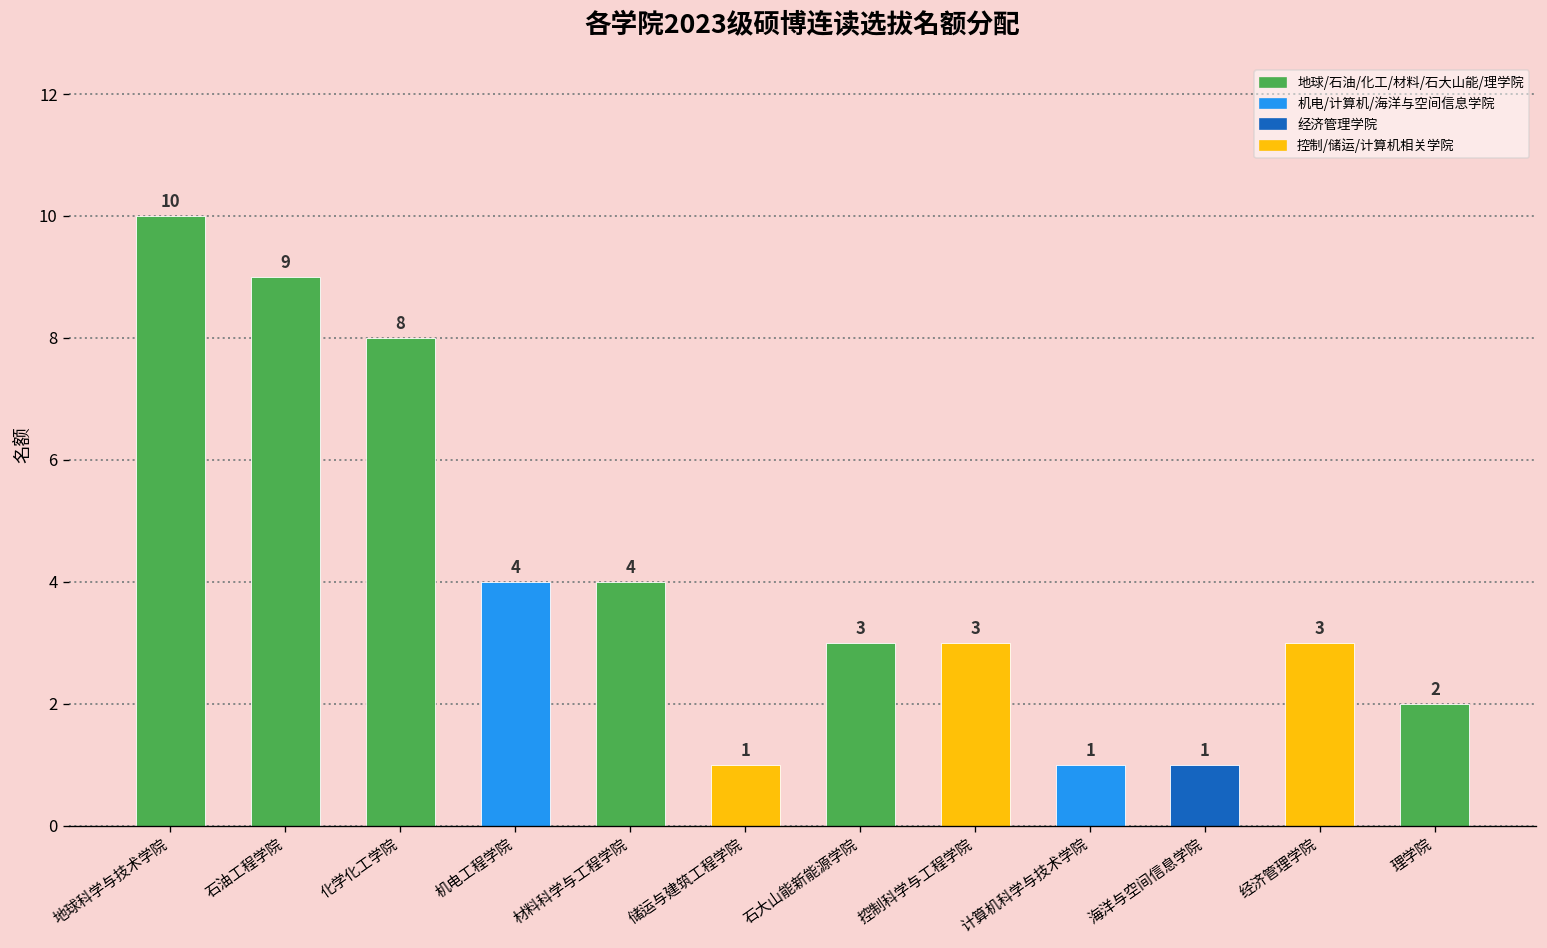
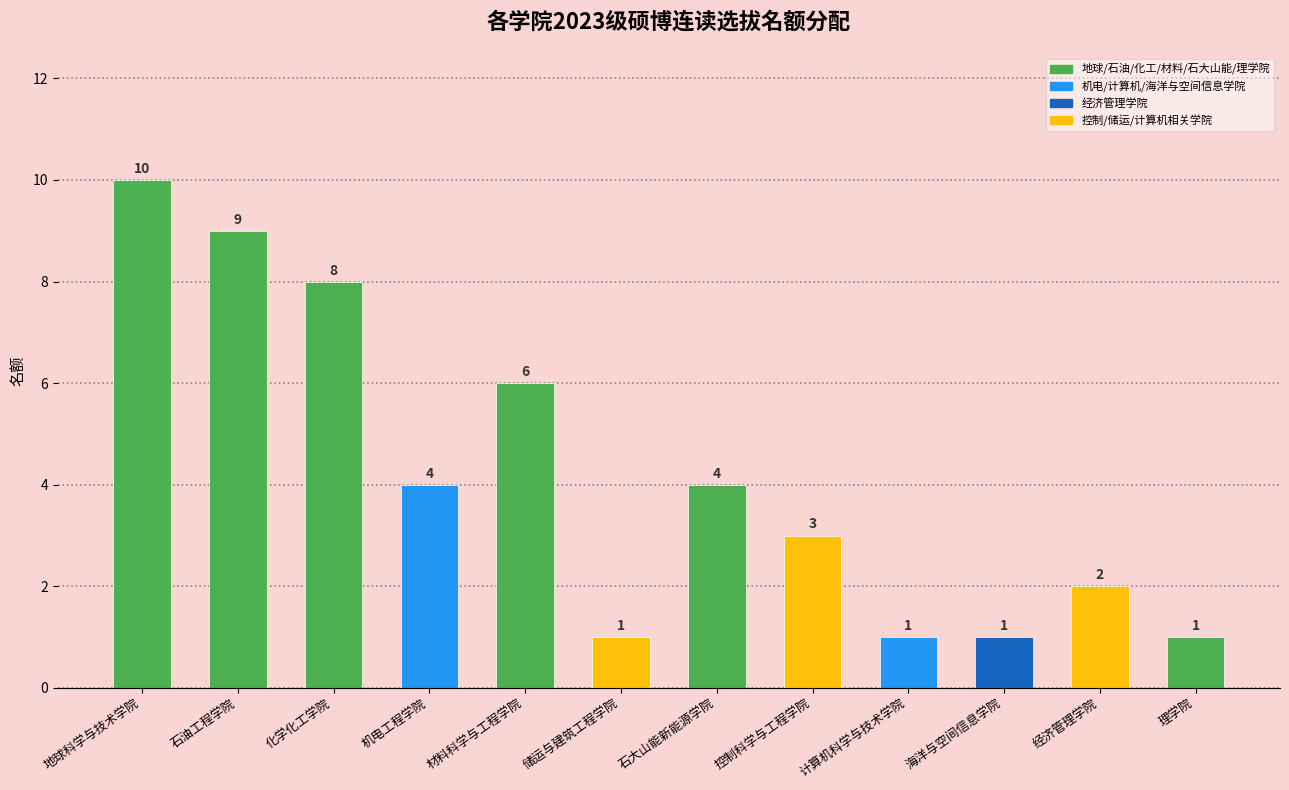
  {
    "地球科学与技术学院": 10,
    "石油工程学院": 9,
    "化学化工学院": 8,
    "机电工程学院": 4,
-   "材料科学与工程学院": 4,
+   "材料科学与工程学院": 6,
    "储运与建筑工程学院": 1,
-   "石大山能新能源学院": 3,
+   "石大山能新能源学院": 4,
    "控制科学与工程学院": 3,
    "计算机科学与技术学院": 1,
    "海洋与空间信息学院": 1,
-   "经济管理学院": 3,
-   "理学院": 2
+   "经济管理学院": 2,
+   "理学院": 1
  }
